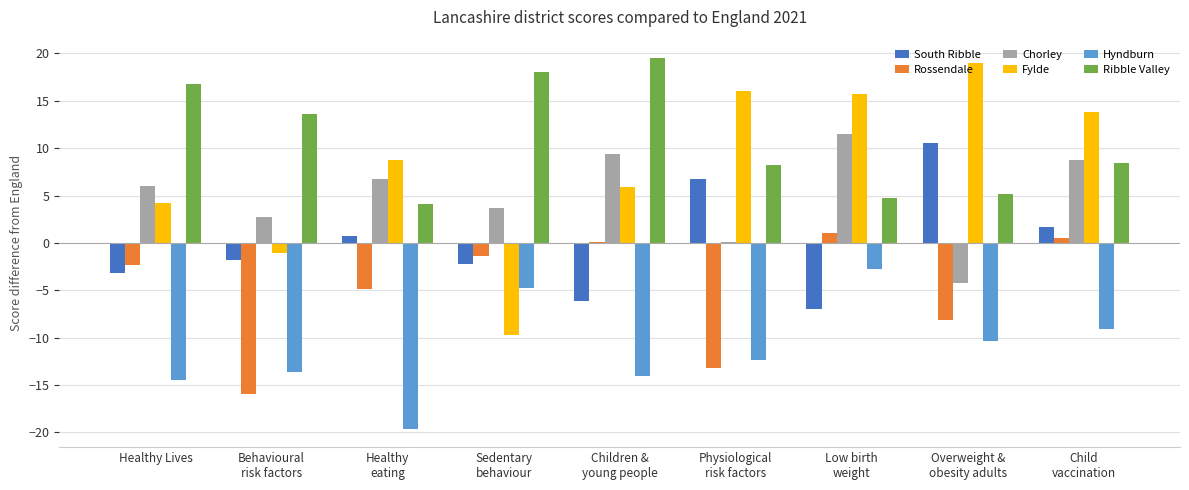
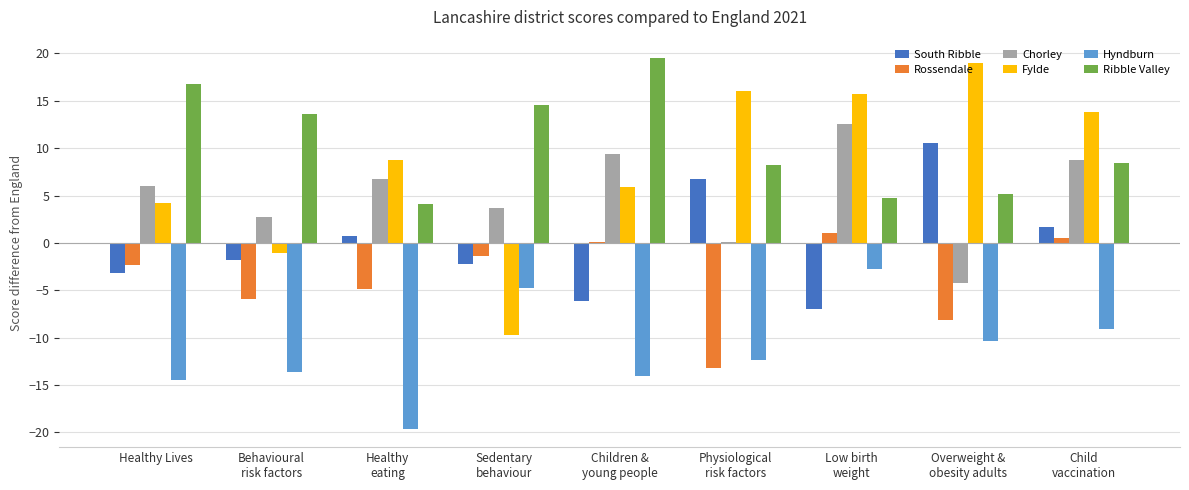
  {
    "Rossendale": {
      "Healthy Lives": -2,
-     "Behavioural risk factors": -16,
+     "Behavioural risk factors": -6,
      "Healthy eating": -5,
      "Sedentary behaviour": -1,
      "Physiological risk factors": -13,
      "Low birth weight": 1,
      "Overweight & obesity adults": -8,
      "Child vaccination": 1
    },
    "Chorley": {
      "Healthy Lives": 6,
      "Behavioural risk factors": 3,
      "Healthy eating": 7,
      "Sedentary behaviour": 4,
      "Children & young people": 9,
-     "Low birth weight": 12,
+     "Low birth weight": 13,
      "Overweight & obesity adults": -4,
      "Child vaccination": 9
    },
    "Fylde": {
      "Healthy Lives": 4,
      "Behavioural risk factors": -1,
      "Healthy eating": 9,
      "Sedentary behaviour": -10,
      "Children & young people": 6,
      "Physiological risk factors": 16,
      "Low birth weight": 16,
      "Overweight & obesity adults": 19,
      "Child vaccination": 14
    },
    "Ribble Valley": {
      "Healthy Lives": 17,
      "Behavioural risk factors": 14,
      "Healthy eating": 4,
-     "Sedentary behaviour": 18,
+     "Sedentary behaviour": 15,
      "Children & young people": 20,
      "Physiological risk factors": 8,
      "Low birth weight": 5,
      "Overweight & obesity adults": 5,
      "Child vaccination": 8
    }
  }
